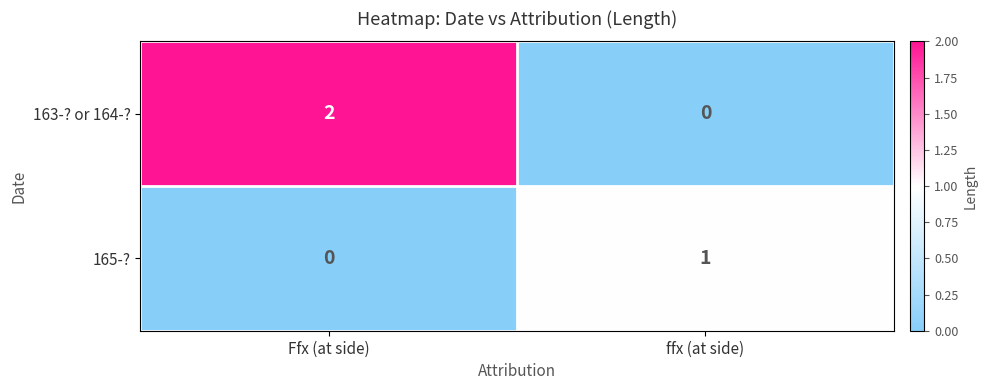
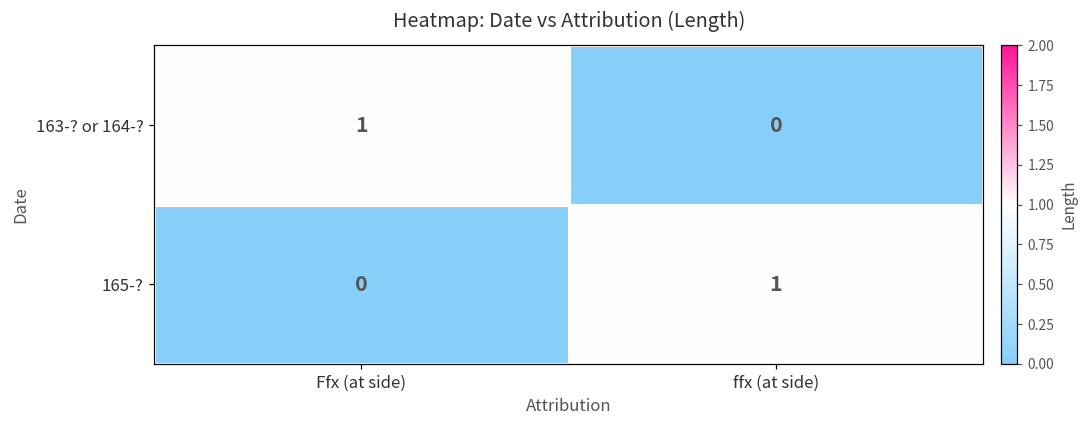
  {
    "163-? or 164-?": {
-     "Ffx (at side)": 2,
+     "Ffx (at side)": 1,
      "ffx (at side)": 0
    },
    "165-?": {
      "Ffx (at side)": 0,
      "ffx (at side)": 1
    }
  }
